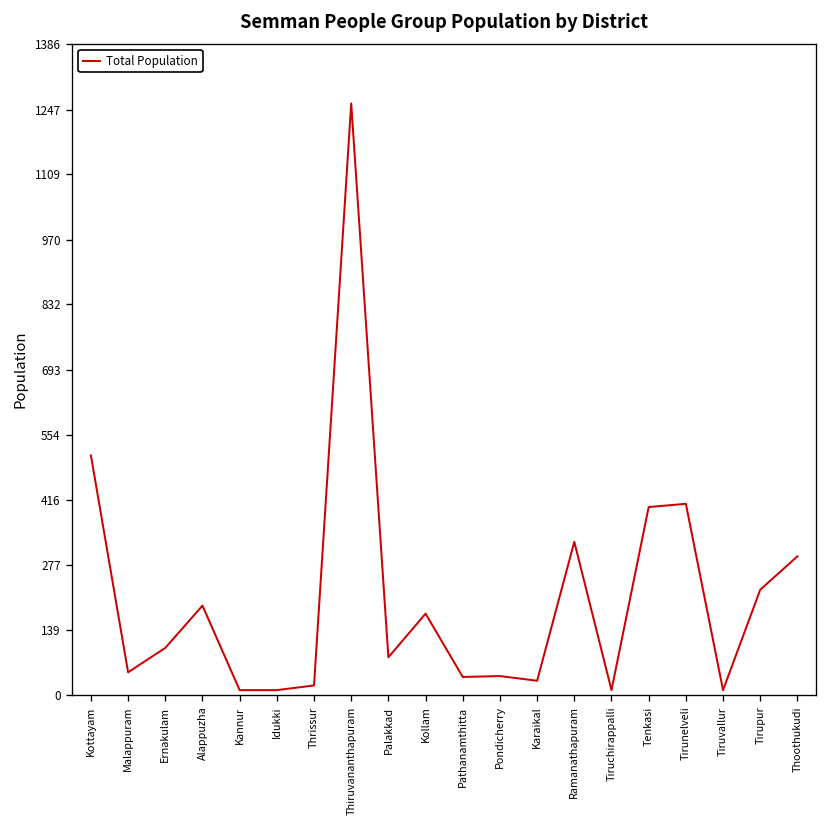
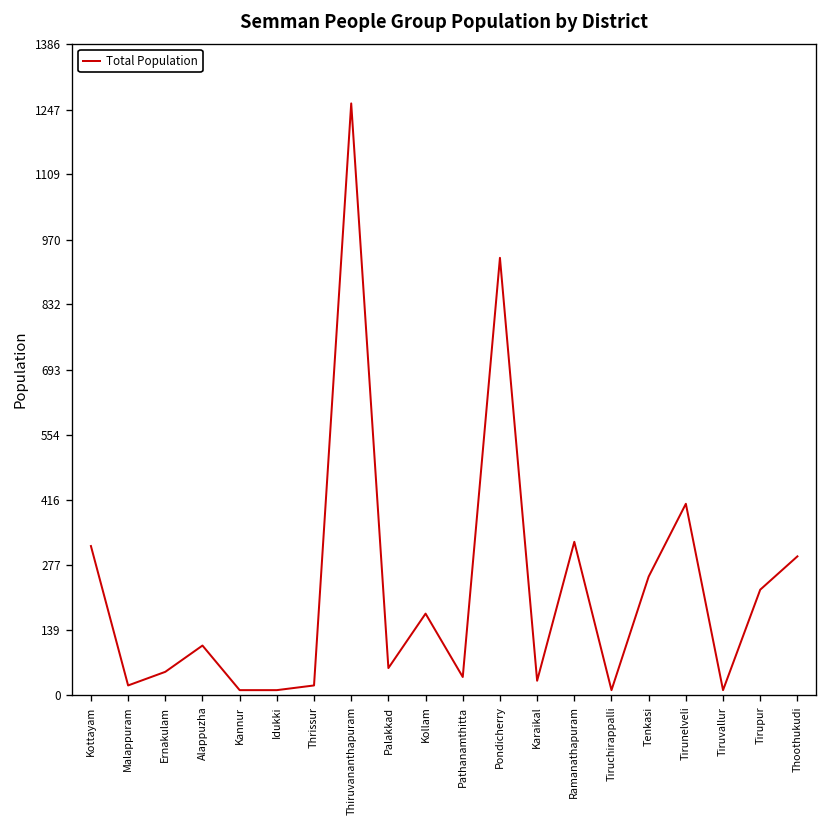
  {
-   "Kottayam": 510,
-   "Malappuram": 50,
-   "Ernakulam": 100,
-   "Alappuzha": 190,
+   "Kottayam": 320,
+   "Malappuram": 20,
+   "Ernakulam": 50,
+   "Alappuzha": 110,
    "Kannur": 10,
    "Idukki": 10,
    "Thrissur": 20,
    "Thiruvananthapuram": 1260,
-   "Palakkad": 80,
+   "Palakkad": 60,
    "Kollam": 170,
    "Pathanamthitta": 40,
-   "Pondicherry": 40,
+   "Pondicherry": 930,
    "Karaikal": 30,
    "Ramanathapuram": 330,
    "Tiruchirappalli": 10,
-   "Tenkasi": 400,
+   "Tenkasi": 250,
    "Tirunelveli": 410,
    "Tiruvallur": 10,
    "Tirupur": 220,
    "Thoothukudi": 300
  }
